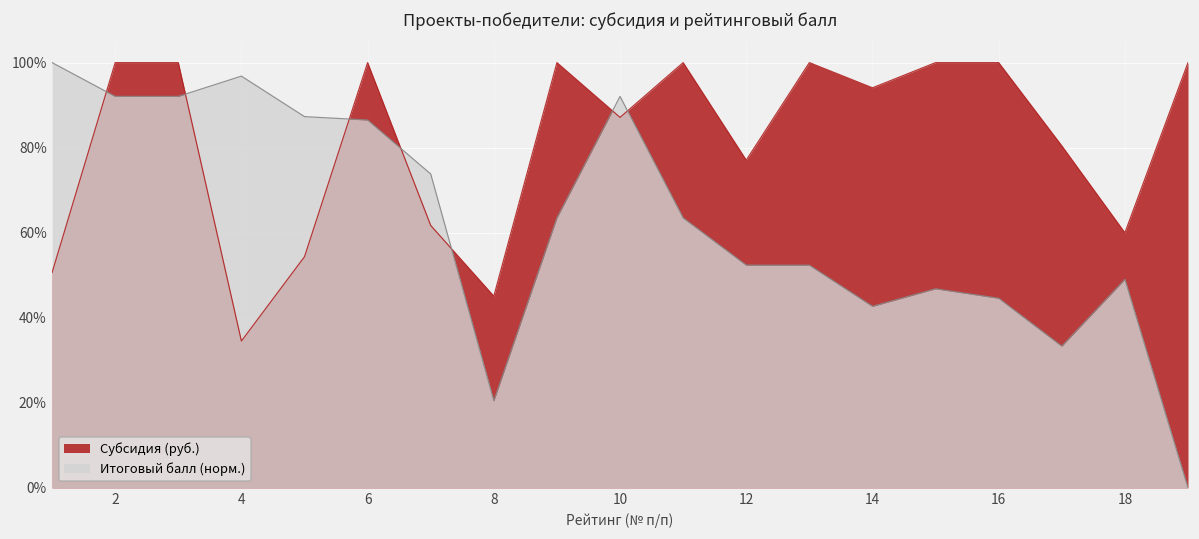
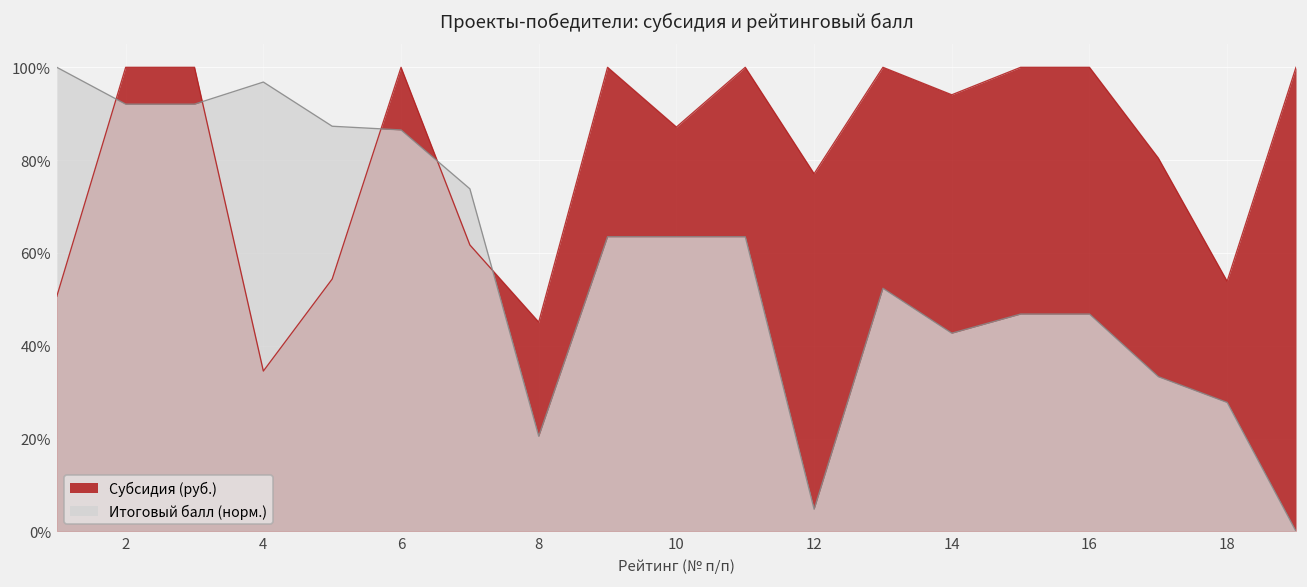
  {
    "Субсидия (руб.)": {
      "2": "100%",
      "4": "35%",
      "6": "100%",
      "8": "45%",
      "10": "87%",
      "12": "77%",
      "14": "94%",
      "16": "100%",
-     "18": "60%"
+     "18": "54%"
    },
    "Итоговый балл (норм.)": {
      "2": "92%",
      "4": "97%",
      "6": "87%",
      "8": "20%",
-     "10": "92%",
-     "12": "52%",
+     "10": "63%",
+     "12": "5%",
      "14": "43%",
-     "16": "45%",
-     "18": "49%"
+     "16": "47%",
+     "18": "28%"
    }
  }
